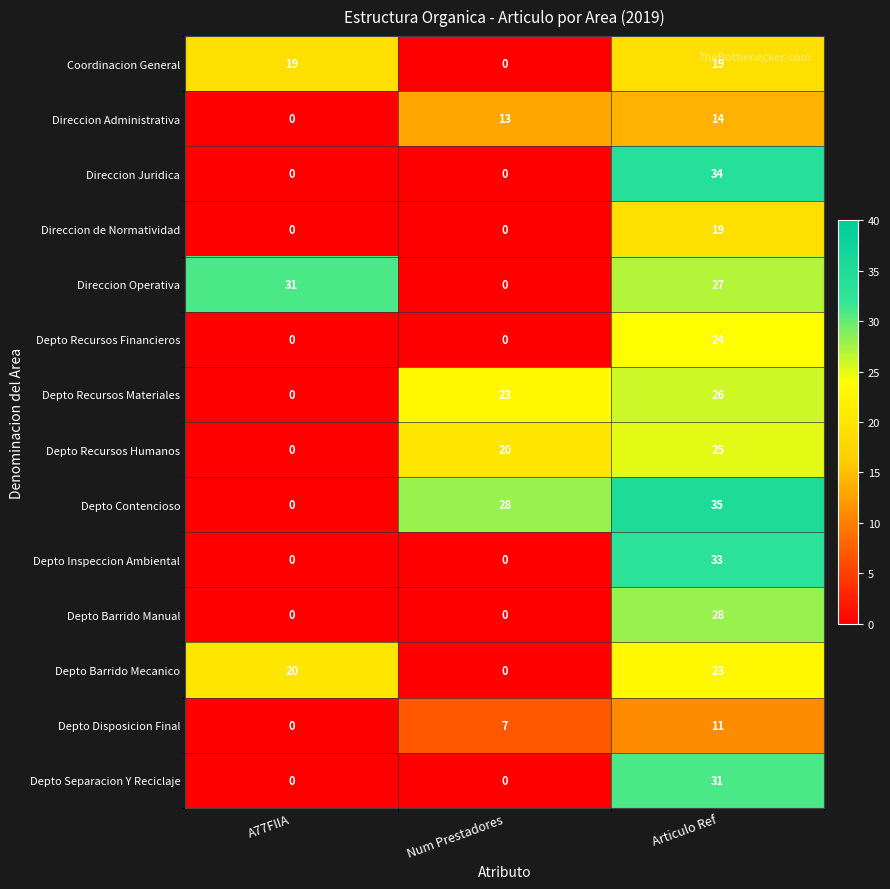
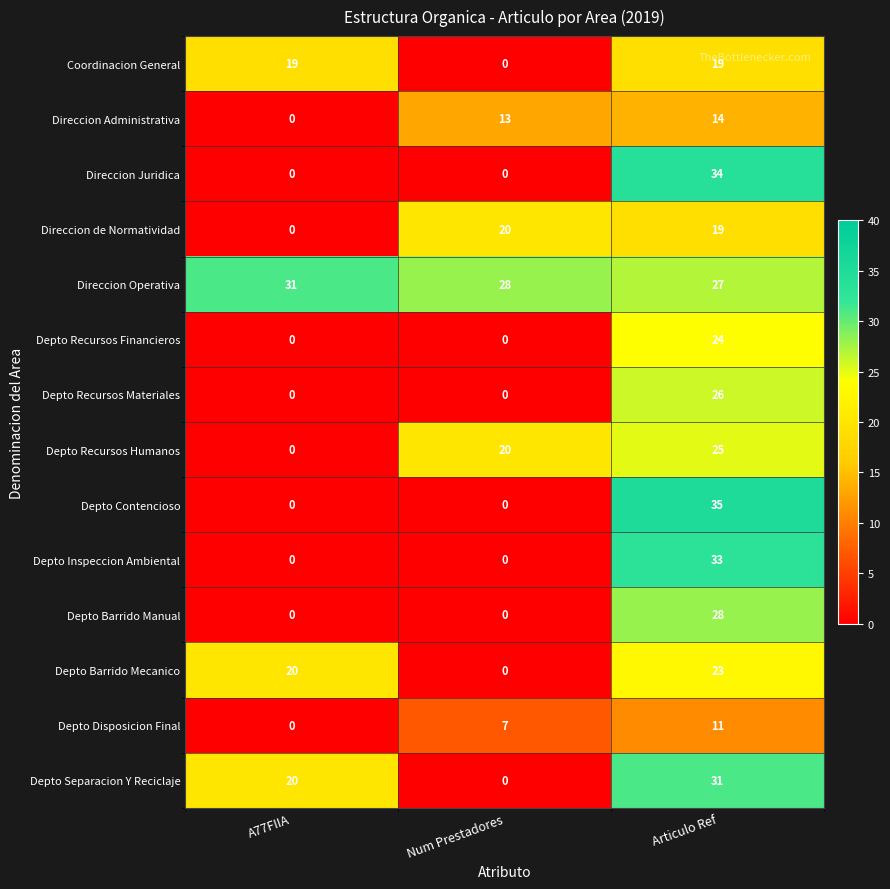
  {
    "Coordinacion General": {
      "A77FIIA": 19,
      "Num Prestadores": 0
    },
    "Direccion Administrativa": {
      "A77FIIA": 0,
      "Num Prestadores": 13,
      "Articulo Ref": 14
    },
    "Direccion Juridica": {
      "A77FIIA": 0,
      "Num Prestadores": 0,
      "Articulo Ref": 34
    },
    "Direccion de Normatividad": {
      "A77FIIA": 0,
-     "Num Prestadores": 0,
+     "Num Prestadores": 20,
      "Articulo Ref": 19
    },
    "Direccion Operativa": {
      "A77FIIA": 31,
-     "Num Prestadores": 0,
+     "Num Prestadores": 28,
      "Articulo Ref": 27
    },
    "Depto Recursos Financieros": {
      "A77FIIA": 0,
      "Num Prestadores": 0,
      "Articulo Ref": 24
    },
    "Depto Recursos Materiales": {
      "A77FIIA": 0,
-     "Num Prestadores": 23,
+     "Num Prestadores": 0,
      "Articulo Ref": 26
    },
    "Depto Recursos Humanos": {
      "A77FIIA": 0,
      "Num Prestadores": 20,
      "Articulo Ref": 25
    },
    "Depto Contencioso": {
      "A77FIIA": 0,
-     "Num Prestadores": 28,
+     "Num Prestadores": 0,
      "Articulo Ref": 35
    },
    "Depto Inspeccion Ambiental": {
      "A77FIIA": 0,
      "Num Prestadores": 0,
      "Articulo Ref": 33
    },
    "Depto Barrido Manual": {
      "A77FIIA": 0,
      "Num Prestadores": 0,
      "Articulo Ref": 28
    },
    "Depto Barrido Mecanico": {
      "A77FIIA": 20,
      "Num Prestadores": 0,
      "Articulo Ref": 23
    },
    "Depto Disposicion Final": {
      "A77FIIA": 0,
      "Num Prestadores": 7,
      "Articulo Ref": 11
    },
    "Depto Separacion Y Reciclaje": {
-     "A77FIIA": 0,
+     "A77FIIA": 20,
      "Num Prestadores": 0,
      "Articulo Ref": 31
    }
  }
